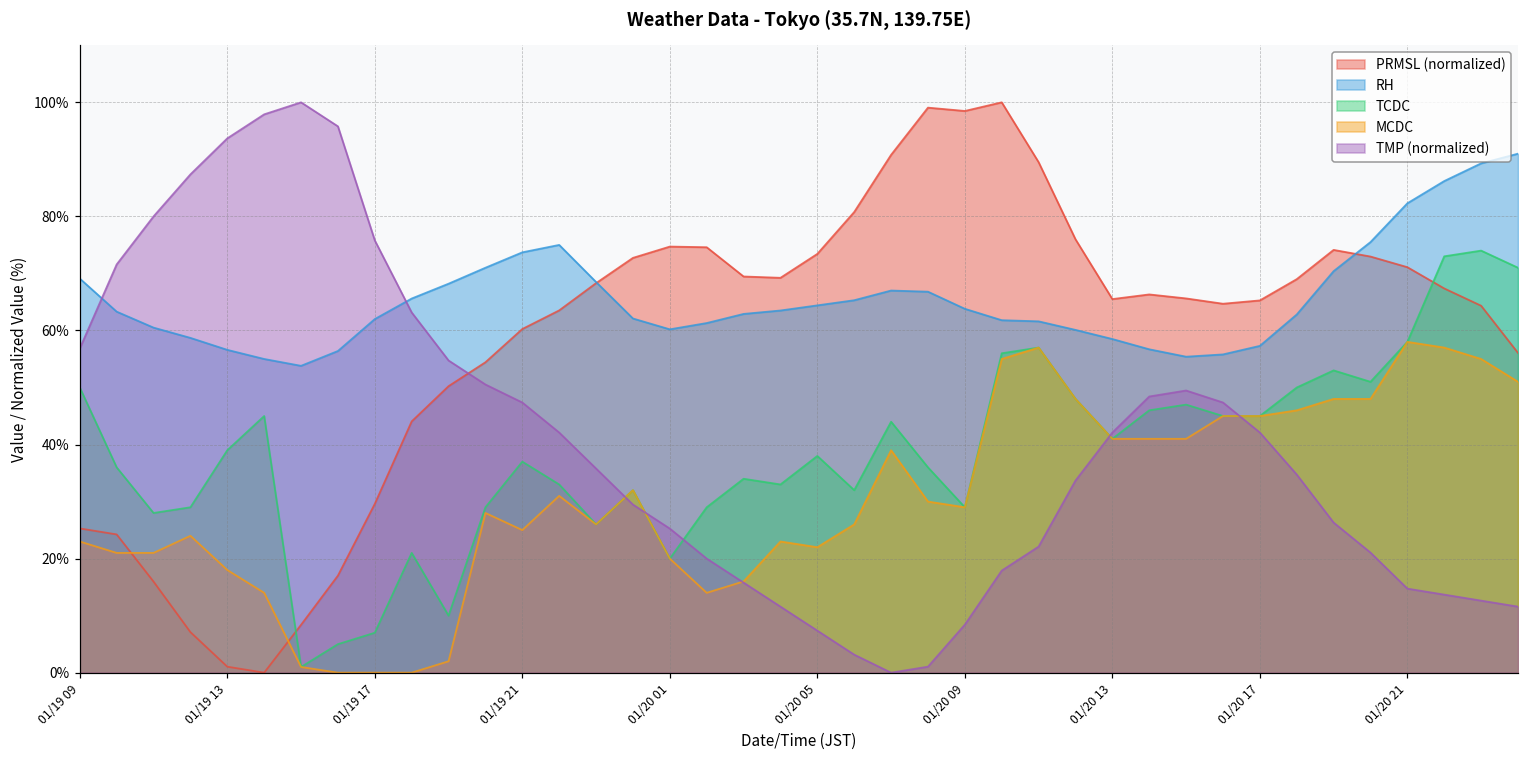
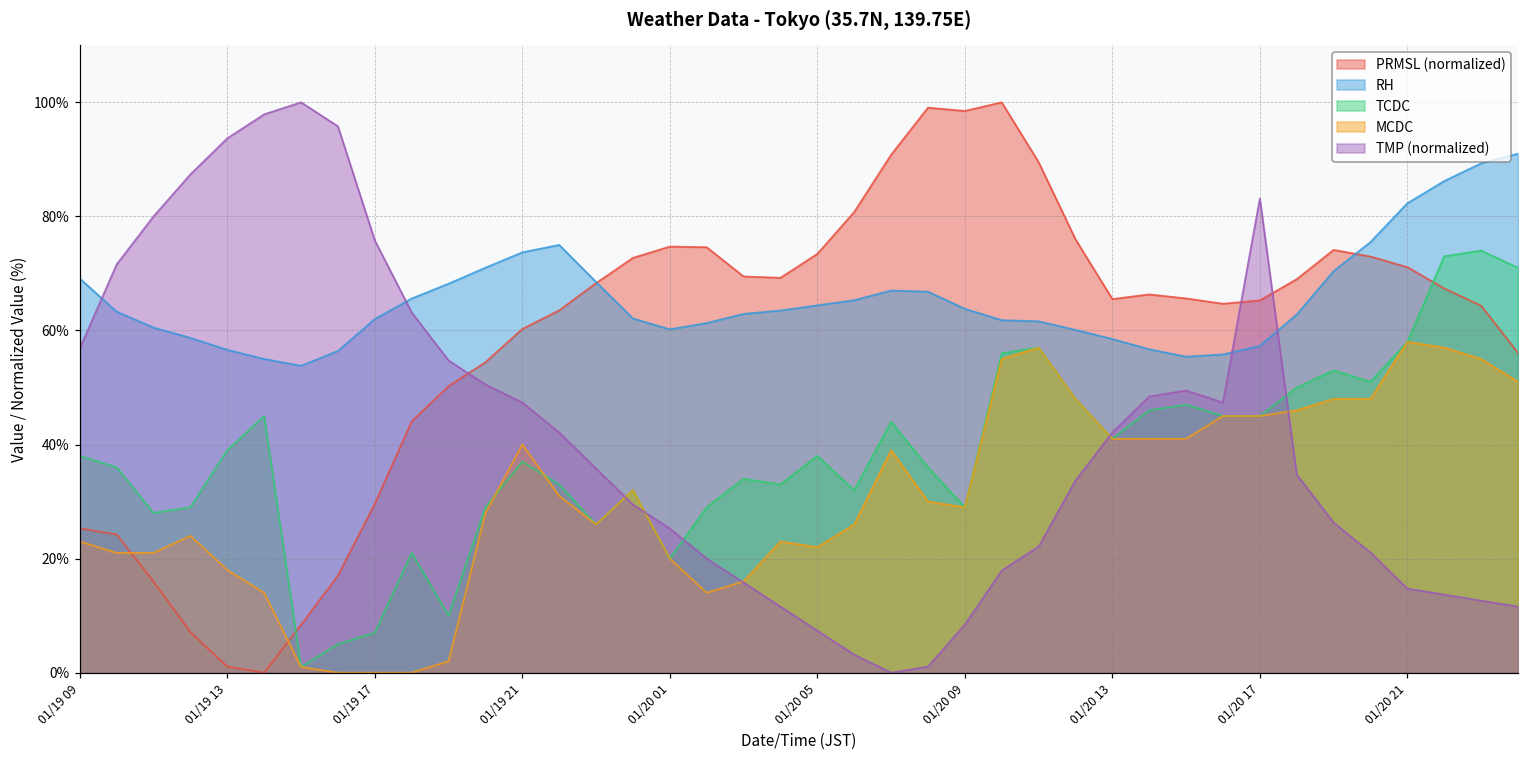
  {
    "PRMSL (normalized)": {
      "01/19 09": "25%",
      "01/19 13": "1%",
      "01/19 17": "30%",
      "01/19 21": "60%",
      "01/20 01": "75%",
      "01/20 05": "73%",
      "01/20 09": "98%",
      "01/20 13": "66%",
      "01/20 17": "65%",
      "01/20 21": "71%"
    },
    "RH": {
      "01/19 09": "69%",
      "01/19 13": "57%",
      "01/19 17": "62%",
      "01/19 21": "74%",
      "01/20 01": "60%",
      "01/20 05": "64%",
      "01/20 09": "64%",
      "01/20 13": "59%",
      "01/20 17": "57%",
      "01/20 21": "82%"
    },
    "TCDC": {
-     "01/19 09": "50%",
+     "01/19 09": "38%",
      "01/19 13": "39%",
      "01/19 17": "7%",
      "01/19 21": "37%",
      "01/20 05": "38%"
    },
    "MCDC": {
      "01/19 09": "23%",
      "01/19 13": "18%",
      "01/19 17": "0%",
-     "01/19 21": "25%",
+     "01/19 21": "40%",
      "01/20 05": "22%"
    },
    "TMP (normalized)": {
      "01/19 09": "57%",
      "01/19 13": "94%",
      "01/19 17": "76%",
      "01/19 21": "47%",
      "01/20 01": "25%",
      "01/20 05": "7%",
      "01/20 09": "8%",
      "01/20 13": "42%",
-     "01/20 17": "42%",
+     "01/20 17": "83%",
      "01/20 21": "15%"
    }
  }
